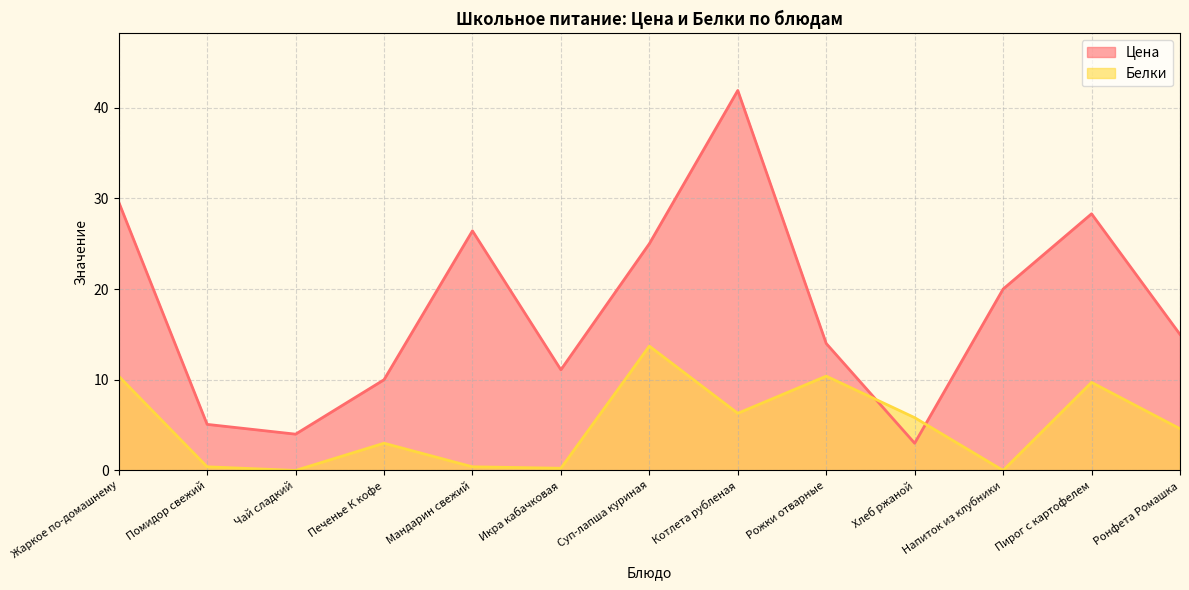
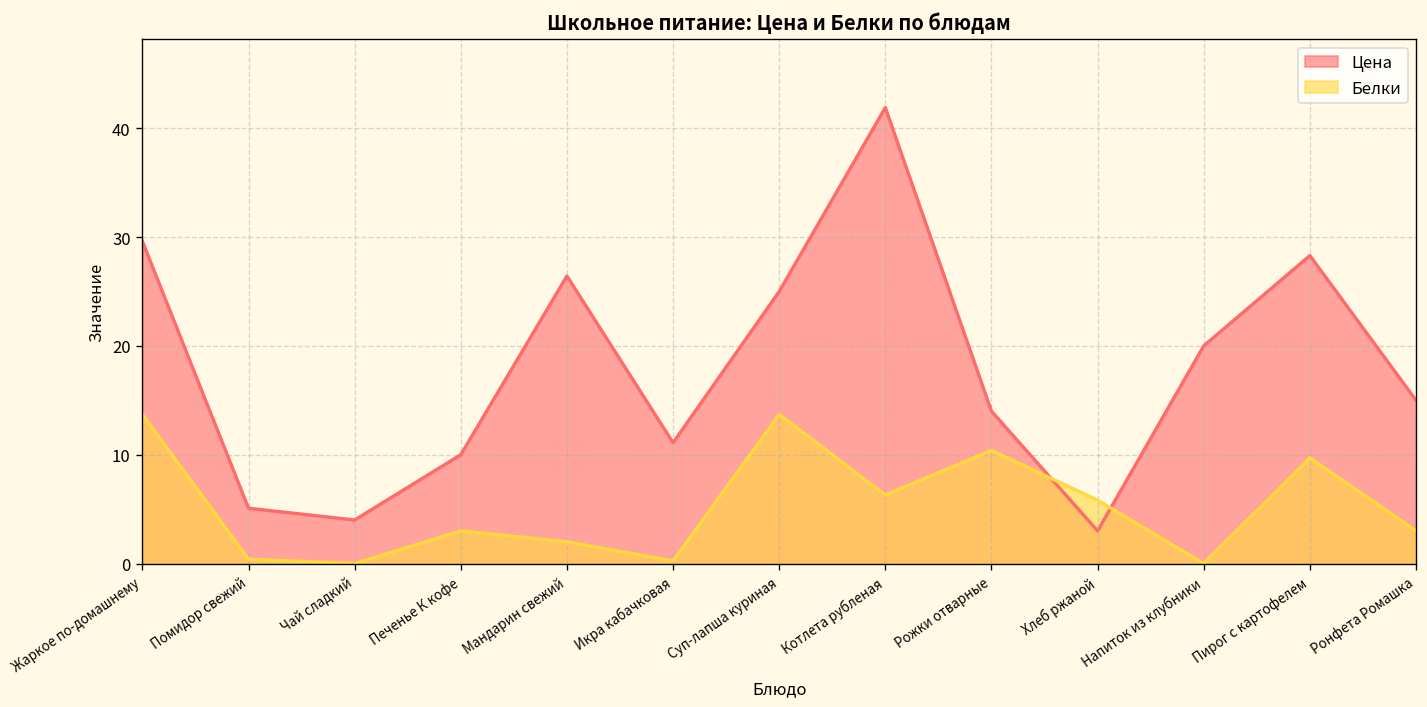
  {
    "Цена": {
      "Жаркое по-домашнему": 30,
      "Помидор свежий": 5,
      "Чай сладкий": 4,
      "Печенье К кофе": 10,
      "Мандарин свежий": 26,
      "Икра кабачковая": 11,
      "Суп-лапша куриная": 25,
      "Котлета рубленая": 42,
      "Рожки отварные": 14,
      "Хлеб ржаной": 3,
      "Напиток из клубники": 20,
      "Пирог с картофелем": 28,
      "Ронфета Ромашка": 15
    },
    "Белки": {
-     "Жаркое по-домашнему": 10,
+     "Жаркое по-домашнему": 14,
      "Помидор свежий": 0,
      "Чай сладкий": 0,
      "Печенье К кофе": 3,
-     "Мандарин свежий": 0,
+     "Мандарин свежий": 2,
      "Икра кабачковая": 0,
      "Суп-лапша куриная": 14,
      "Котлета рубленая": 6,
      "Рожки отварные": 10,
      "Хлеб ржаной": 6,
      "Напиток из клубники": 0,
      "Пирог с картофелем": 10,
-     "Ронфета Ромашка": 5
+     "Ронфета Ромашка": 3
    }
  }
